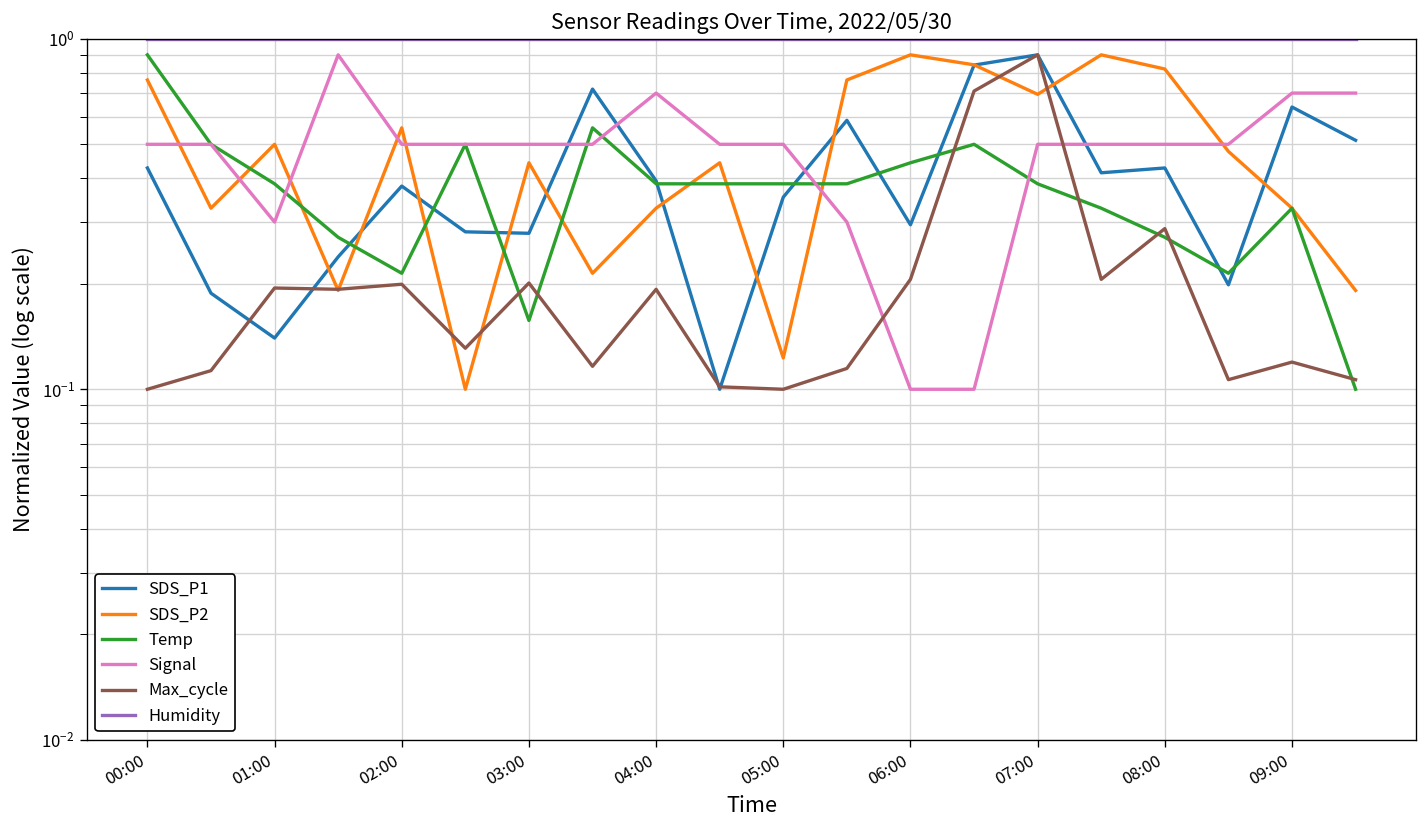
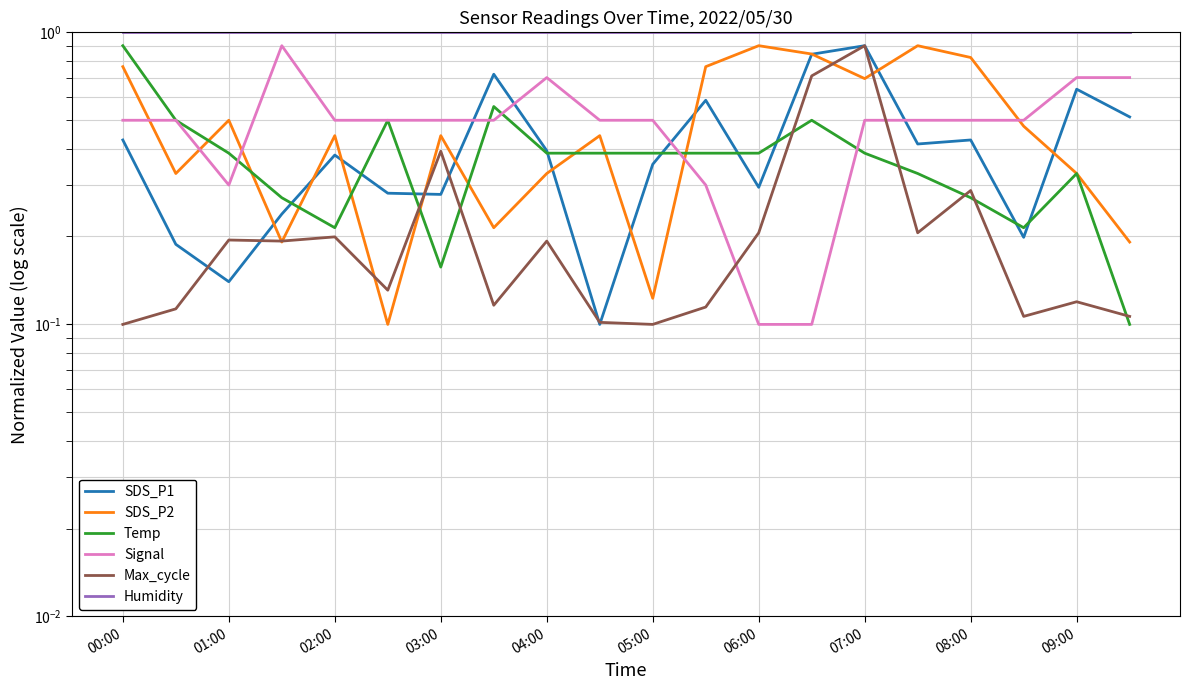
  {
    "SDS_P1": {
      "00:00": 0.43,
      "01:00": 0.14,
      "02:00": 0.38,
      "03:00": 0.28,
      "05:00": 0.35,
      "06:00": 0.29,
      "08:00": 0.43,
      "09:00": 0.64
    },
    "SDS_P2": {
      "00:00": 0.76,
      "01:00": 0.50,
-     "02:00": 0.56,
+     "02:00": 0.44,
      "03:00": 0.44,
      "04:00": 0.33,
      "05:00": 0.123,
      "06:00": 0.90,
      "07:00": 0.69,
      "08:00": 0.82
    },
    "Temp": {
      "00:00": 0.90,
      "01:00": 0.39,
      "02:00": 0.21,
      "03:00": 0.16,
      "05:00": 0.39,
-     "06:00": 0.44,
+     "06:00": 0.39,
      "07:00": 0.39,
      "08:00": 0.27
    },
    "Signal": {
      "00:00": 0.50,
      "01:00": 0.30,
      "02:00": 0.50,
      "03:00": 0.50,
      "04:00": 0.70,
      "05:00": 0.50,
      "06:00": 0.10,
      "07:00": 0.50,
      "08:00": 0.50,
      "09:00": 0.70
    },
    "Max_cycle": {
      "00:00": 0.10,
      "01:00": 0.19,
      "02:00": 0.20,
-     "03:00": 0.20,
+     "03:00": 0.39,
      "04:00": 0.19,
      "05:00": 0.10,
      "06:00": 0.21,
      "08:00": 0.29,
      "09:00": 0.12
    },
    "Humidity": {
      "00:00": 1.00,
      "01:00": 1.00,
      "02:00": 1.00,
      "03:00": 1.00,
      "04:00": 1.00,
      "05:00": 1.00,
      "06:00": 1.00,
      "07:00": 1.00,
      "08:00": 1.00,
      "09:00": 1.00
    }
  }
